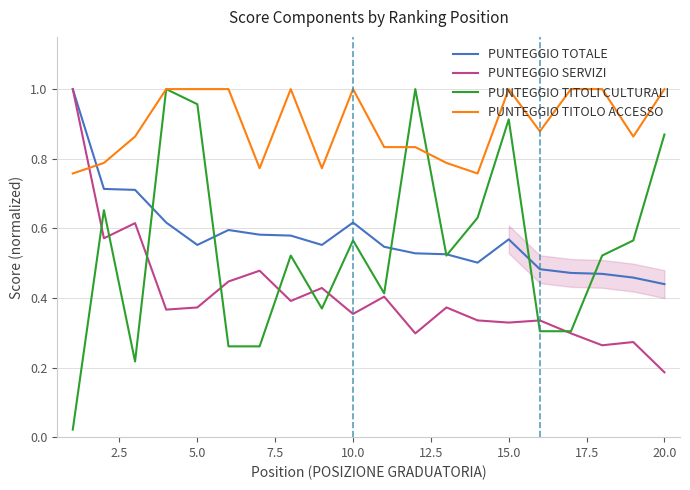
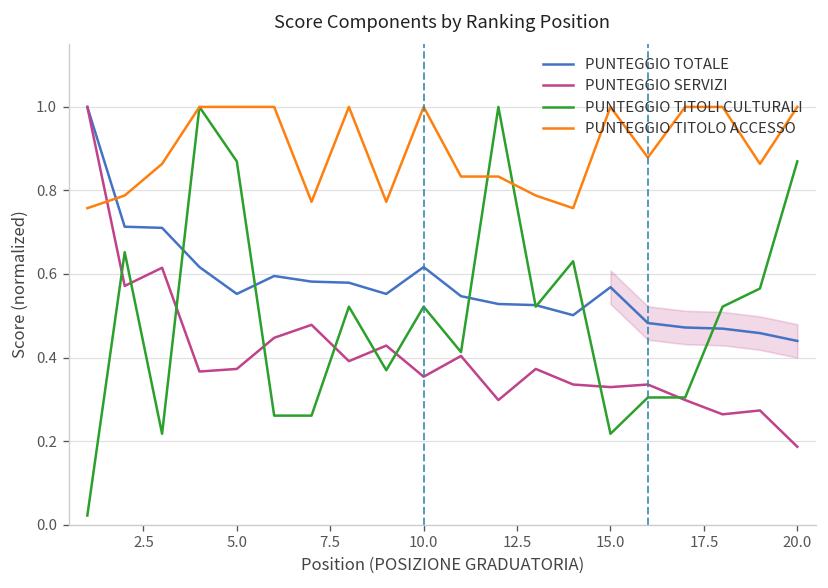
  {
    "PUNTEGGIO TOTALE": {
      "5.0": 0.55,
      "10.0": 0.62,
      "15.0": 0.57,
      "20.0": 0.44
    },
    "PUNTEGGIO TITOLI CULTURALI": {
-     "5.0": 0.96,
-     "10.0": 0.57,
-     "15.0": 0.91,
+     "5.0": 0.87,
+     "10.0": 0.52,
+     "15.0": 0.22,
      "20.0": 0.87
    },
    "PUNTEGGIO TITOLO ACCESSO": {
      "5.0": 1.00,
      "10.0": 1.00,
      "15.0": 1.00,
      "20.0": 1.00
    }
  }
